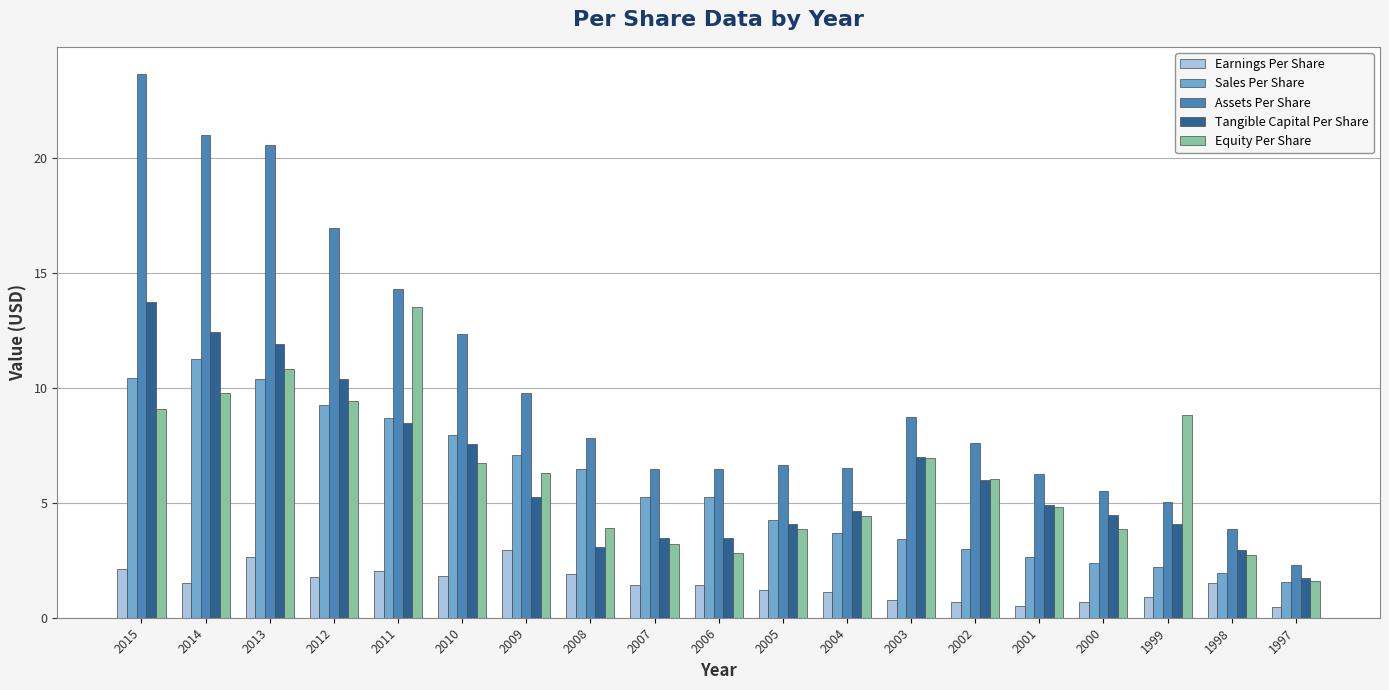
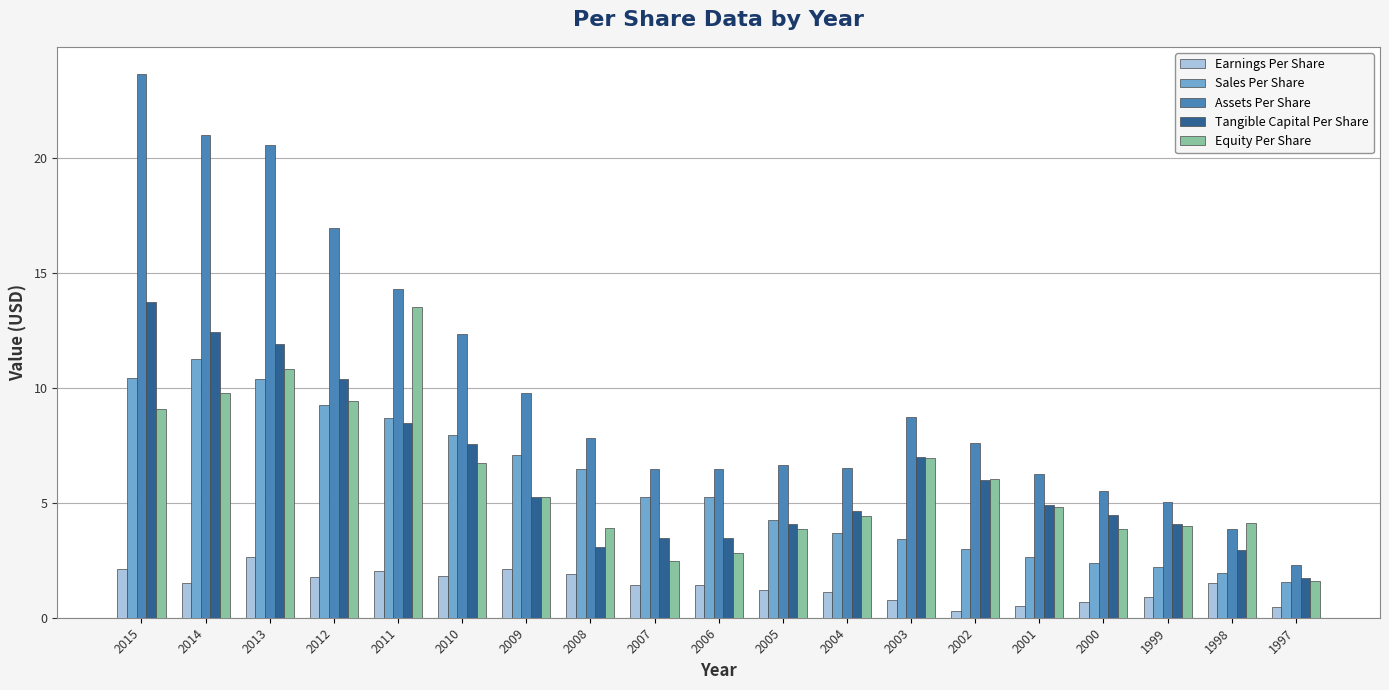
  {
    "Earnings Per Share": {
      "2015": 2.1,
      "2014": 1.5,
      "2013": 2.7,
      "2012": 1.8,
      "2011": 2.0,
      "2010": 1.8,
-     "2009": 3.0,
+     "2009": 2.1,
      "2008": 1.9,
      "2007": 1.4,
      "2006": 1.4,
      "2005": 1.2,
      "2004": 1.1,
      "2003": 0.8,
-     "2002": 0.7,
+     "2002": 0.3,
      "2001": 0.5,
      "2000": 0.7,
      "1999": 0.9,
      "1998": 1.5,
      "1997": 0.5
    },
    "Equity Per Share": {
      "2015": 9.1,
      "2014": 9.8,
      "2013": 10.8,
      "2012": 9.4,
      "2011": 13.5,
      "2010": 6.7,
-     "2009": 6.3,
+     "2009": 5.2,
      "2008": 3.9,
-     "2007": 3.2,
+     "2007": 2.5,
      "2006": 2.8,
      "2005": 3.8,
      "2004": 4.4,
      "2003": 6.9,
      "2002": 6.1,
      "2001": 4.8,
      "2000": 3.9,
-     "1999": 8.8,
-     "1998": 2.7,
+     "1999": 4.0,
+     "1998": 4.1,
      "1997": 1.6
    }
  }
